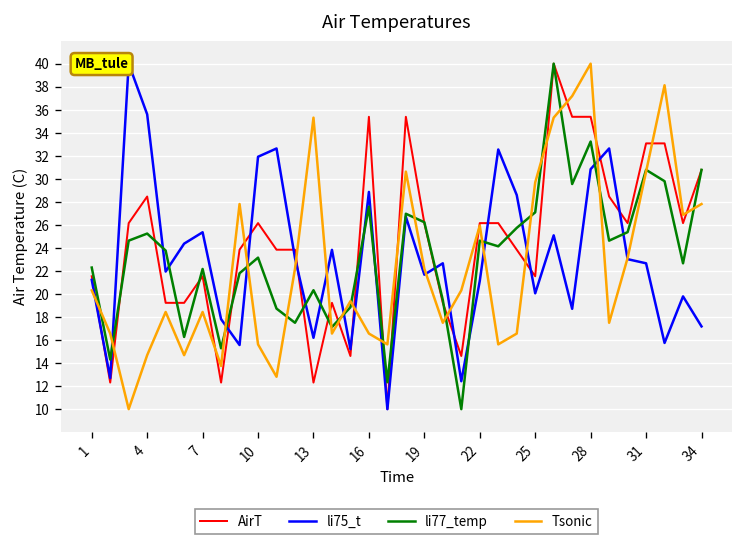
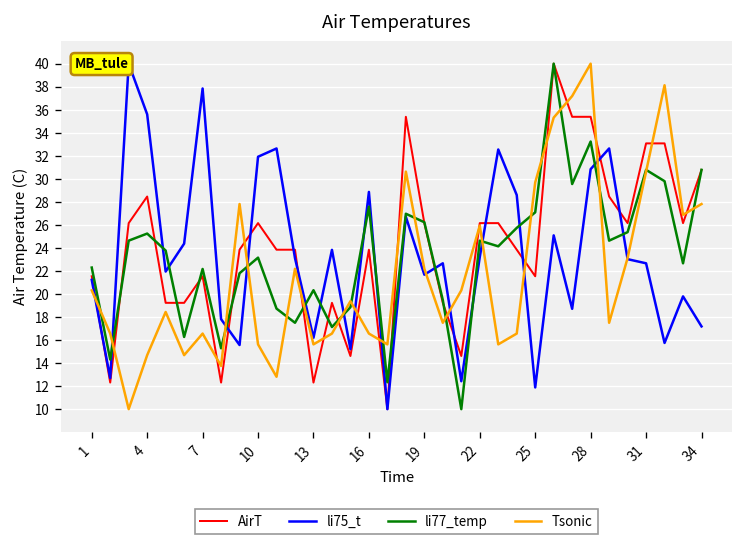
  {
    "AirT": {
      "1": 22,
      "4": 28,
      "7": 22,
      "10": 26,
      "13": 12,
-     "16": 35,
+     "16": 24,
      "25": 22,
      "28": 35,
      "31": 33
    },
    "li75_t": {
      "1": 21,
      "4": 36,
-     "7": 25,
+     "7": 38,
      "10": 32,
      "13": 16,
      "16": 29,
      "19": 22,
-     "22": 21,
-     "25": 20,
+     "22": 23,
+     "25": 12,
      "28": 31,
      "31": 23,
      "34": 17
    },
    "li77_temp": {
      "1": 22,
      "4": 25,
      "7": 22,
      "10": 23,
      "13": 20,
      "16": 28,
      "22": 25,
      "25": 27,
      "28": 33
    },
    "Tsonic": {
      "1": 20,
      "4": 15,
-     "7": 18,
+     "7": 17,
      "10": 16,
-     "13": 35,
+     "13": 16,
      "16": 17,
      "19": 22,
      "25": 30,
      "28": 40,
      "34": 28
    }
  }
